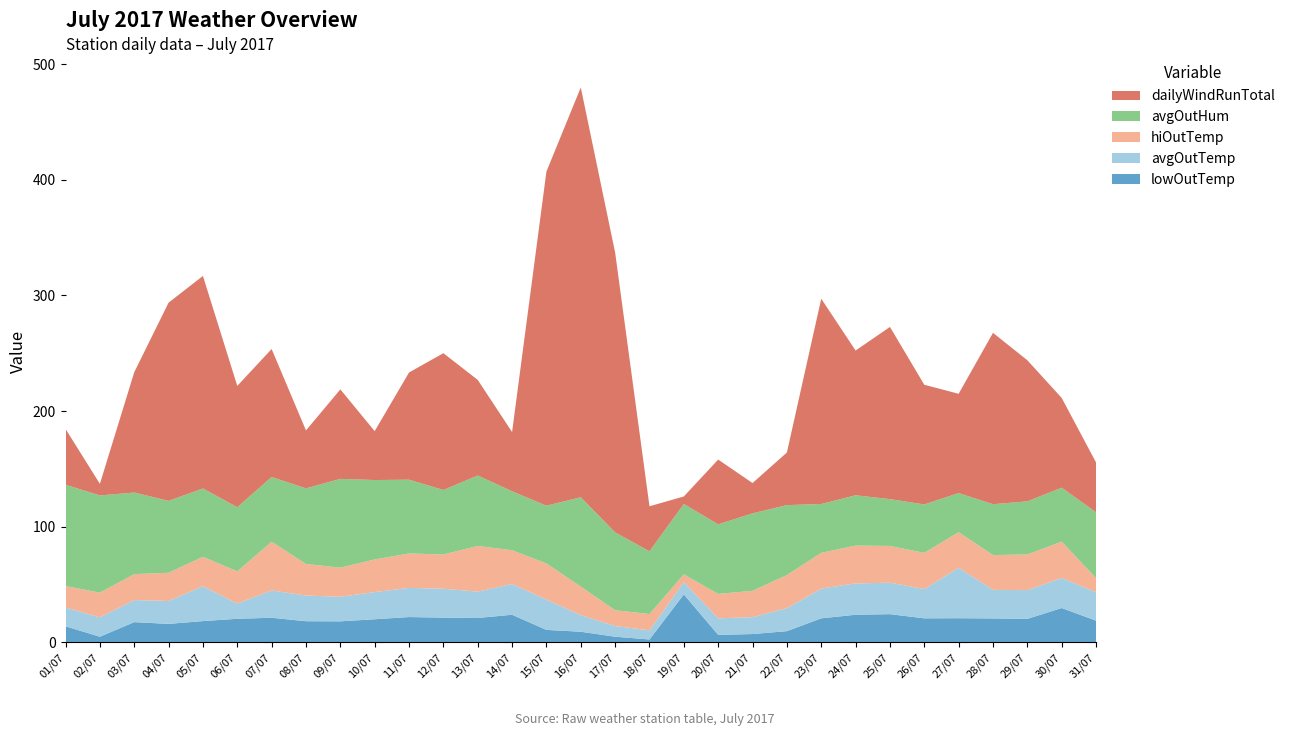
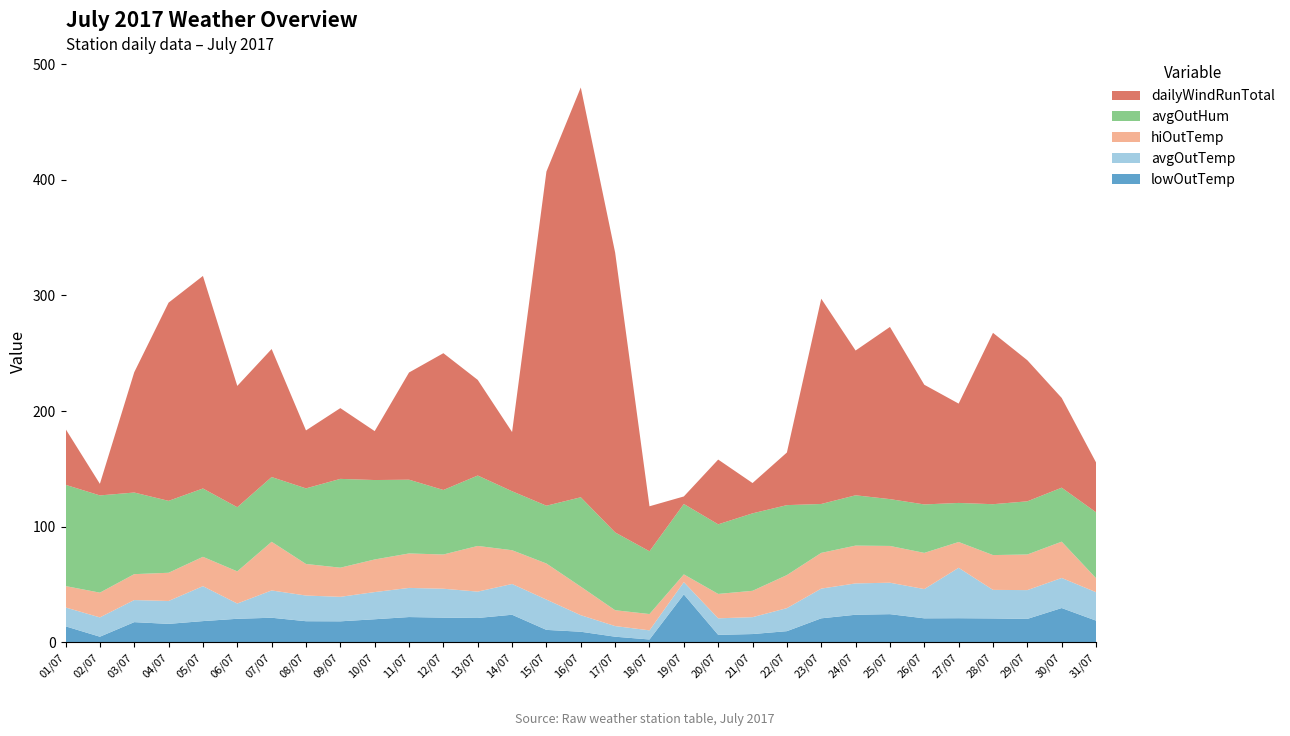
  {
    "lowOutTemp": {
      "01/07": 14,
      "02/07": 5,
      "03/07": 17,
      "04/07": 16,
      "05/07": 18,
      "06/07": 20,
      "07/07": 21,
      "08/07": 18,
      "09/07": 18,
      "10/07": 20,
      "11/07": 22,
      "12/07": 21,
      "13/07": 21,
      "14/07": 24,
      "15/07": 11,
      "16/07": 9,
      "17/07": 5,
      "18/07": 2,
      "19/07": 41,
      "20/07": 6,
      "21/07": 7,
      "22/07": 10,
      "23/07": 21,
      "24/07": 24,
      "25/07": 24,
      "26/07": 21,
      "27/07": 21,
      "28/07": 21,
      "29/07": 20,
      "30/07": 30,
      "31/07": 19
    },
    "avgOutTemp": {
      "01/07": 16,
      "02/07": 17,
      "03/07": 19,
      "04/07": 20,
      "05/07": 30,
      "06/07": 13,
      "07/07": 24,
      "08/07": 22,
      "09/07": 21,
      "10/07": 24,
      "11/07": 25,
      "12/07": 25,
      "13/07": 23,
      "14/07": 27,
      "15/07": 26,
      "16/07": 14,
      "17/07": 9,
      "18/07": 8,
      "19/07": 11,
      "20/07": 14,
      "21/07": 15,
      "22/07": 20,
      "23/07": 26,
      "24/07": 27,
      "25/07": 27,
      "26/07": 25,
      "27/07": 44,
      "28/07": 25,
      "29/07": 25,
      "30/07": 26,
      "31/07": 25
    },
    "hiOutTemp": {
      "01/07": 19,
      "02/07": 21,
      "03/07": 22,
      "04/07": 24,
      "05/07": 25,
      "06/07": 28,
      "07/07": 42,
      "08/07": 27,
      "09/07": 25,
      "10/07": 28,
      "11/07": 30,
      "12/07": 30,
      "13/07": 40,
      "14/07": 29,
      "15/07": 31,
      "16/07": 25,
      "17/07": 14,
      "18/07": 14,
      "19/07": 7,
      "20/07": 21,
      "21/07": 23,
      "22/07": 29,
      "23/07": 31,
      "24/07": 33,
      "25/07": 32,
      "26/07": 31,
-     "27/07": 31,
+     "27/07": 22,
      "28/07": 30,
      "29/07": 31,
      "30/07": 31,
      "31/07": 12
    },
    "avgOutHum": {
      "01/07": 88,
      "02/07": 84,
      "03/07": 71,
      "04/07": 62,
      "05/07": 59,
      "06/07": 56,
      "07/07": 56,
      "08/07": 65,
      "09/07": 77,
      "10/07": 69,
      "11/07": 64,
      "12/07": 56,
      "13/07": 61,
      "14/07": 51,
      "15/07": 50,
      "16/07": 77,
      "17/07": 67,
      "18/07": 54,
      "19/07": 61,
      "20/07": 60,
      "21/07": 67,
      "22/07": 60,
      "23/07": 42,
      "24/07": 44,
      "25/07": 41,
      "26/07": 42,
      "27/07": 34,
      "28/07": 44,
      "29/07": 46,
      "30/07": 47,
      "31/07": 57
    },
    "dailyWindRunTotal": {
      "01/07": 48,
      "02/07": 10,
      "03/07": 104,
      "04/07": 171,
      "05/07": 184,
      "06/07": 105,
      "07/07": 111,
      "08/07": 50,
-     "09/07": 77,
+     "09/07": 61,
      "10/07": 42,
      "11/07": 93,
      "12/07": 118,
      "13/07": 83,
      "14/07": 51,
      "15/07": 289,
      "16/07": 354,
      "17/07": 242,
      "18/07": 39,
      "19/07": 7,
      "20/07": 56,
      "21/07": 26,
      "22/07": 46,
      "23/07": 178,
      "24/07": 125,
      "25/07": 149,
      "26/07": 104,
      "27/07": 86,
      "28/07": 148,
      "29/07": 122,
      "30/07": 78,
      "31/07": 43
    }
  }
